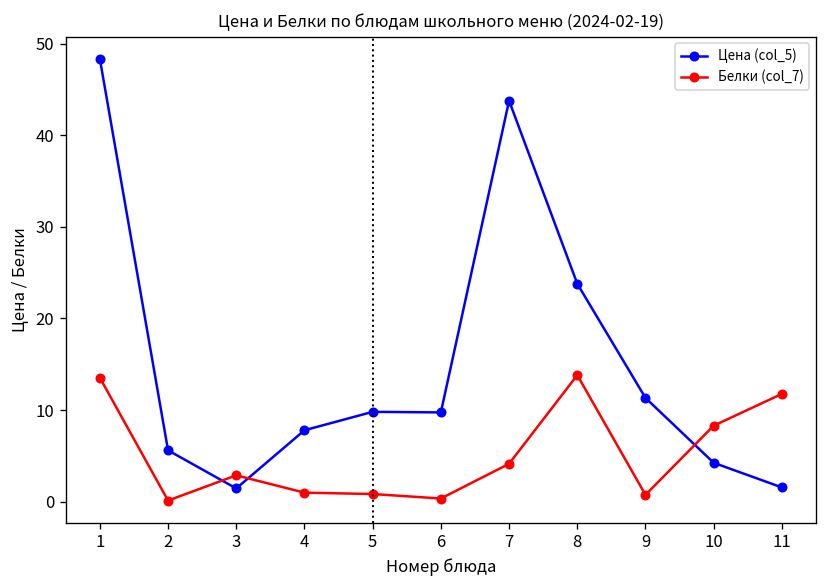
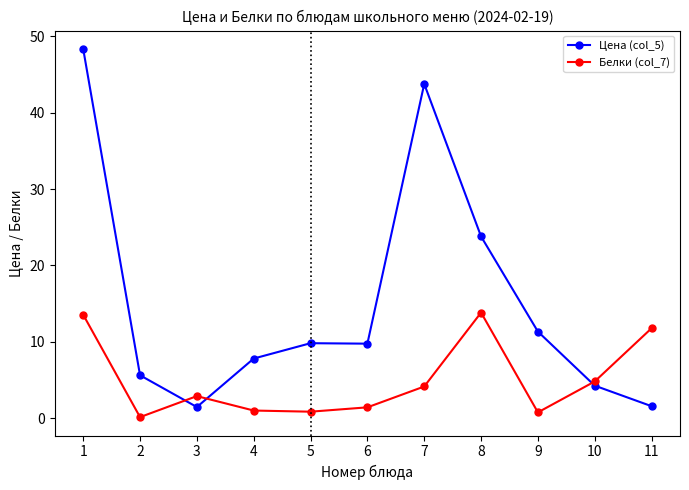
  {
    "Цена (col_5)": {
      "1": 48,
      "2": 6,
      "3": 1,
      "4": 8,
      "5": 10,
      "6": 10,
      "7": 44,
      "8": 24,
      "9": 11,
      "10": 4,
      "11": 2
    },
    "Белки (col_7)": {
      "1": 14,
      "2": 0,
      "3": 3,
      "4": 1,
      "5": 1,
-     "6": 0,
+     "6": 1,
      "7": 4,
      "8": 14,
      "9": 1,
-     "10": 8,
+     "10": 5,
      "11": 12
    }
  }
